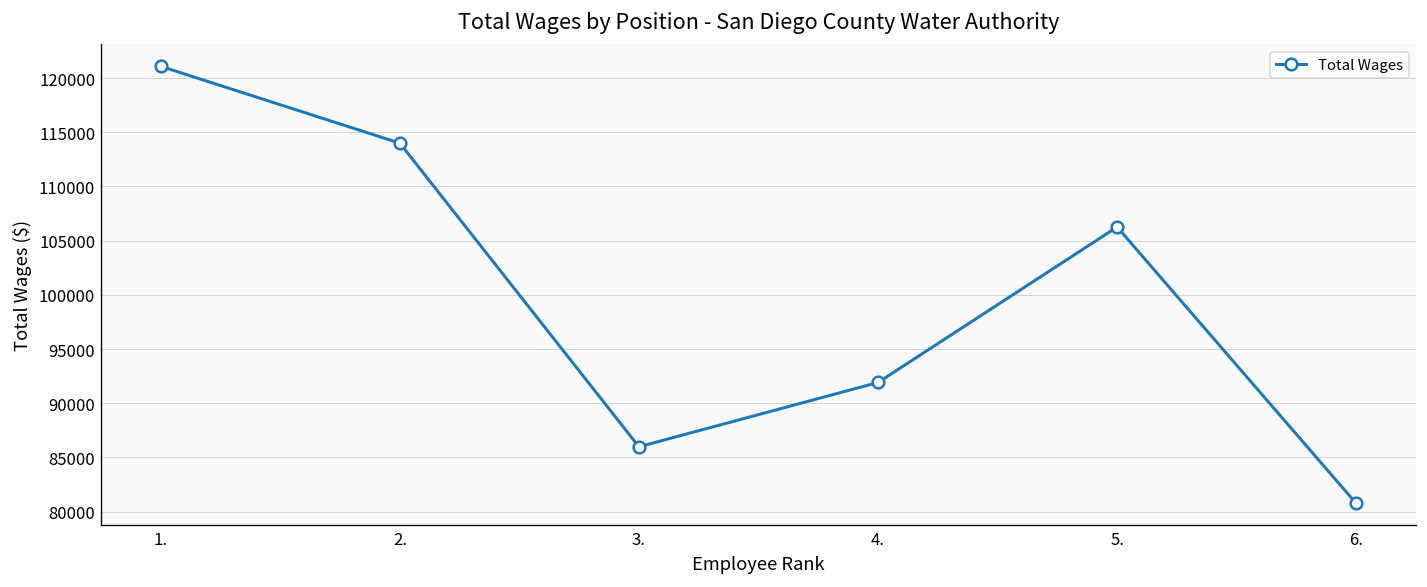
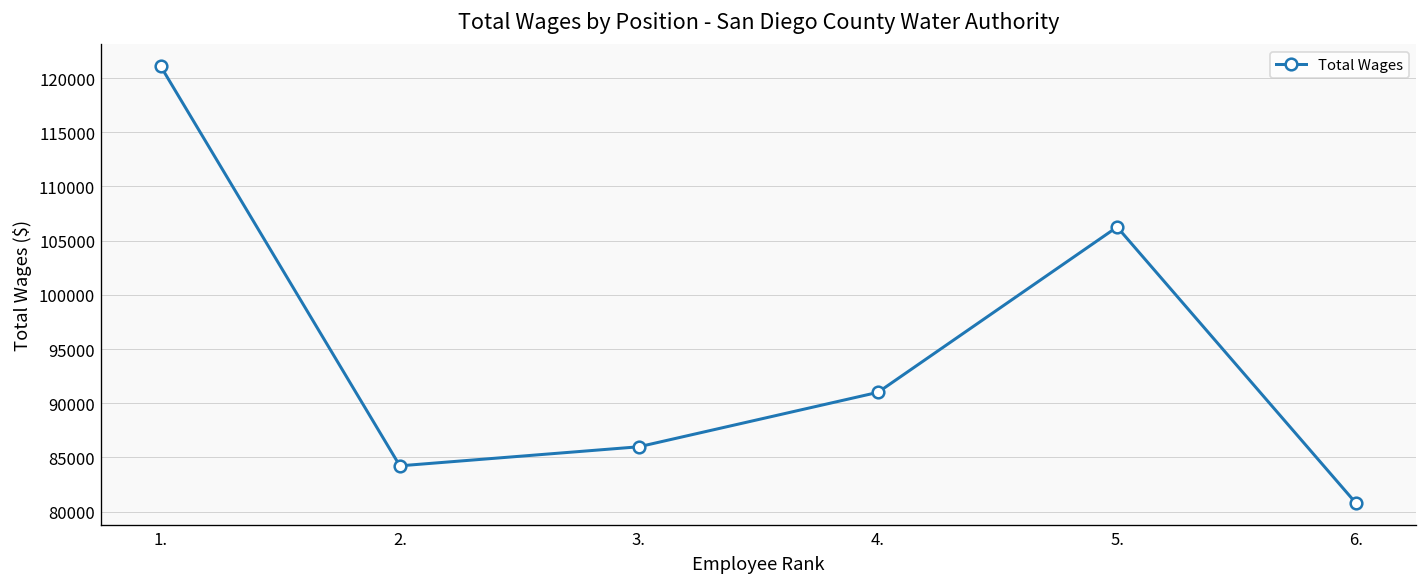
  {
    "1.": 121000,
-   "2.": 114000,
+   "2.": 84000,
    "3.": 86000,
-   "4.": 92000,
+   "4.": 91000,
    "5.": 106000,
    "6.": 81000
  }
